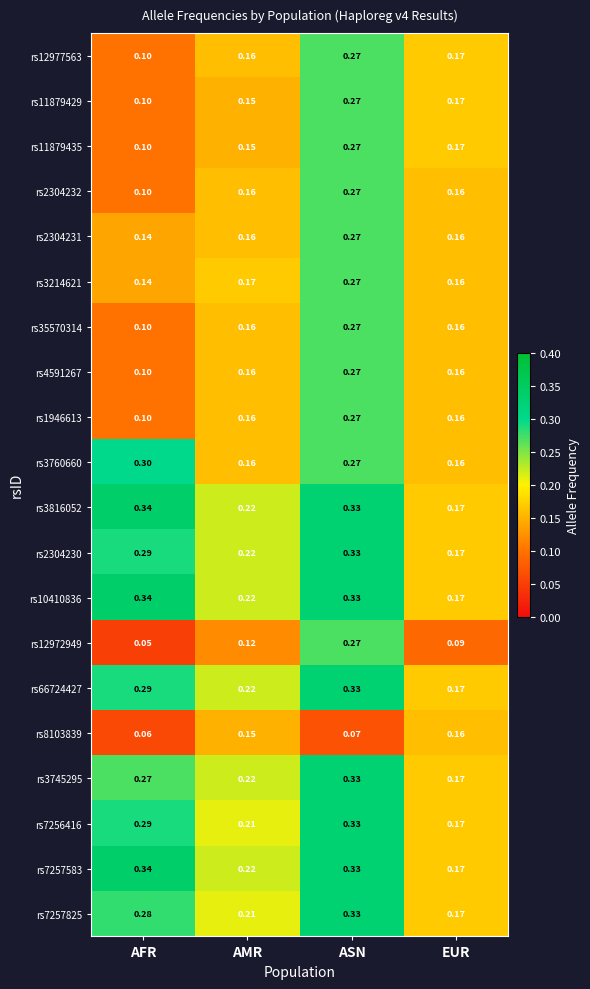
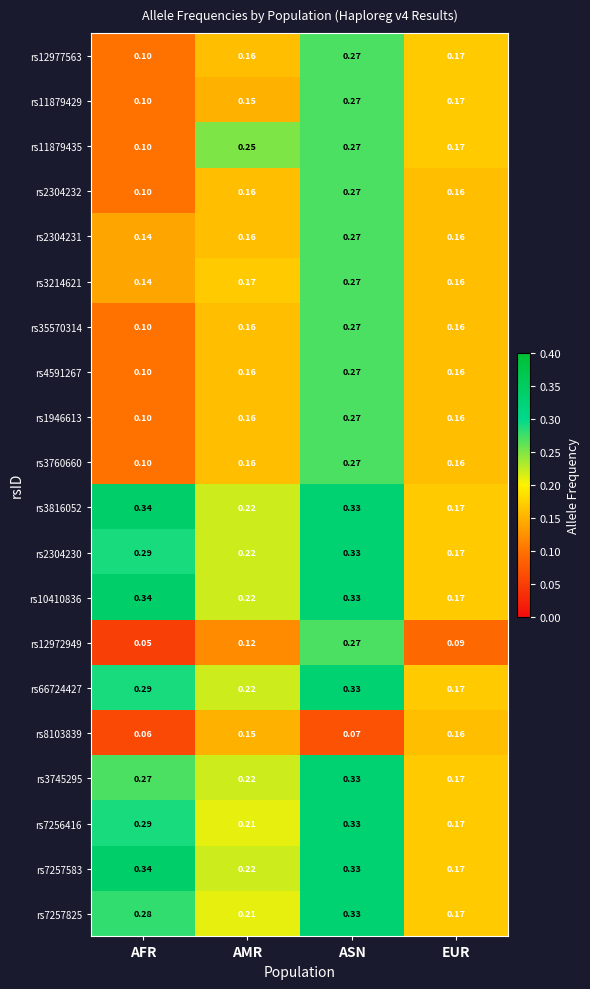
  {
    "rs12977563": {
      "AFR": 0.10,
      "AMR": 0.16,
      "ASN": 0.27,
      "EUR": 0.17
    },
    "rs11879429": {
      "AFR": 0.10,
      "AMR": 0.15,
      "ASN": 0.27,
      "EUR": 0.17
    },
    "rs11879435": {
      "AFR": 0.10,
-     "AMR": 0.15,
+     "AMR": 0.25,
      "ASN": 0.27,
      "EUR": 0.17
    },
    "rs2304232": {
      "AFR": 0.10,
      "AMR": 0.16,
      "ASN": 0.27,
      "EUR": 0.16
    },
    "rs2304231": {
      "AFR": 0.14,
      "AMR": 0.16,
      "ASN": 0.27,
      "EUR": 0.16
    },
    "rs3214621": {
      "AFR": 0.14,
      "AMR": 0.17,
      "ASN": 0.27,
      "EUR": 0.16
    },
    "rs35570314": {
      "AFR": 0.10,
      "AMR": 0.16,
      "ASN": 0.27,
      "EUR": 0.16
    },
    "rs4591267": {
      "AFR": 0.10,
      "AMR": 0.16,
      "ASN": 0.27,
      "EUR": 0.16
    },
    "rs1946613": {
      "AFR": 0.10,
      "AMR": 0.16,
      "ASN": 0.27,
      "EUR": 0.16
    },
    "rs3760660": {
-     "AFR": 0.30,
+     "AFR": 0.10,
      "AMR": 0.16,
      "ASN": 0.27,
      "EUR": 0.16
    },
    "rs3816052": {
      "AFR": 0.34,
      "AMR": 0.22,
      "ASN": 0.33,
      "EUR": 0.17
    },
    "rs2304230": {
      "AFR": 0.29,
      "AMR": 0.22,
      "ASN": 0.33,
      "EUR": 0.17
    },
    "rs10410836": {
      "AFR": 0.34,
      "AMR": 0.22,
      "ASN": 0.33,
      "EUR": 0.17
    },
    "rs12972949": {
      "AFR": 0.05,
      "AMR": 0.12,
      "ASN": 0.27,
      "EUR": 0.09
    },
    "rs66724427": {
      "AFR": 0.29,
      "AMR": 0.22,
      "ASN": 0.33,
      "EUR": 0.17
    },
    "rs8103839": {
      "AFR": 0.06,
      "AMR": 0.15,
      "ASN": 0.07,
      "EUR": 0.16
    },
    "rs3745295": {
      "AFR": 0.27,
      "AMR": 0.22,
      "ASN": 0.33,
      "EUR": 0.17
    },
    "rs7256416": {
      "AFR": 0.29,
      "AMR": 0.21,
      "ASN": 0.33,
      "EUR": 0.17
    },
    "rs7257583": {
      "AFR": 0.34,
      "AMR": 0.22,
      "ASN": 0.33,
      "EUR": 0.17
    },
    "rs7257825": {
      "AFR": 0.28,
      "AMR": 0.21,
      "ASN": 0.33,
      "EUR": 0.17
    }
  }
